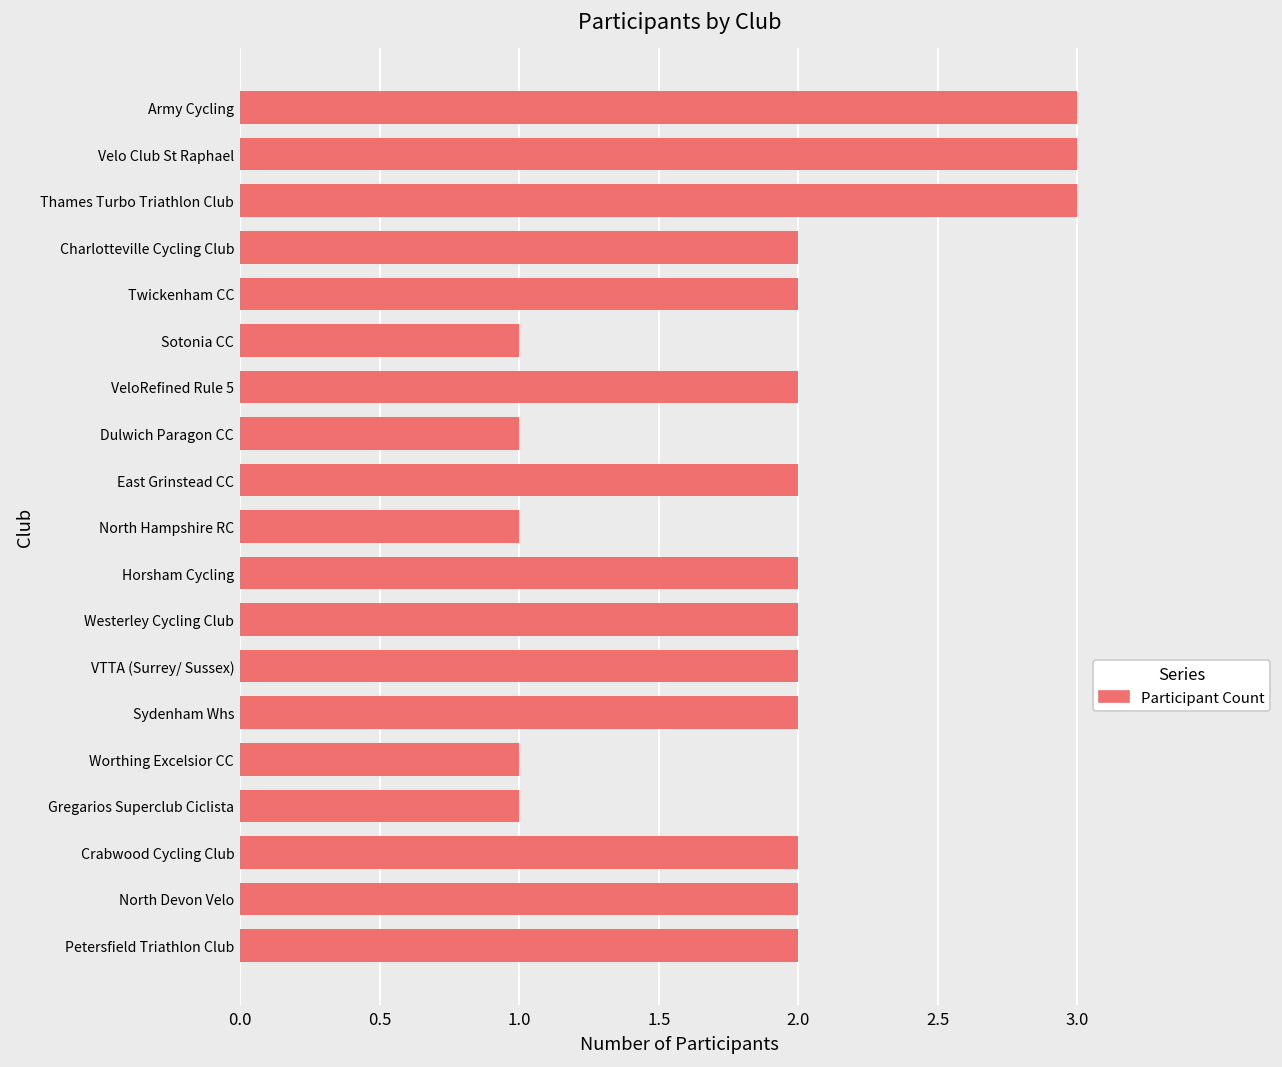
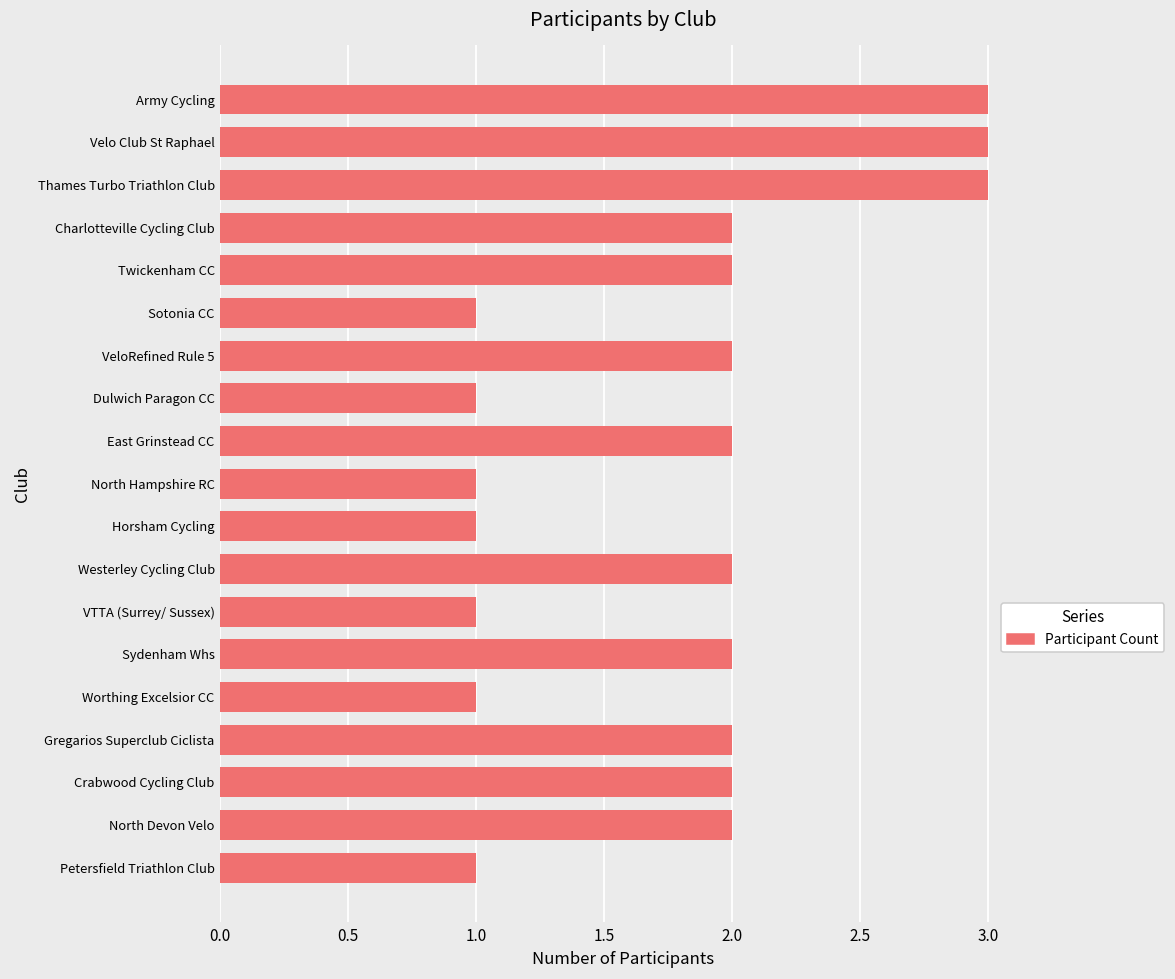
  {
    "Army Cycling": 3,
    "Velo Club St Raphael": 3,
    "Thames Turbo Triathlon Club": 3,
    "Charlotteville Cycling Club": 2,
    "Twickenham CC": 2,
    "Sotonia CC": 1,
    "VeloRefined Rule 5": 2,
    "Dulwich Paragon CC": 1,
    "East Grinstead CC": 2,
    "North Hampshire RC": 1,
-   "Horsham Cycling": 2,
+   "Horsham Cycling": 1,
    "Westerley Cycling Club": 2,
-   "VTTA (Surrey/ Sussex)": 2,
+   "VTTA (Surrey/ Sussex)": 1,
    "Sydenham Whs": 2,
    "Worthing Excelsior CC": 1,
-   "Gregarios Superclub Ciclista": 1,
+   "Gregarios Superclub Ciclista": 2,
    "Crabwood Cycling Club": 2,
    "North Devon Velo": 2,
-   "Petersfield Triathlon Club": 2
+   "Petersfield Triathlon Club": 1
  }
